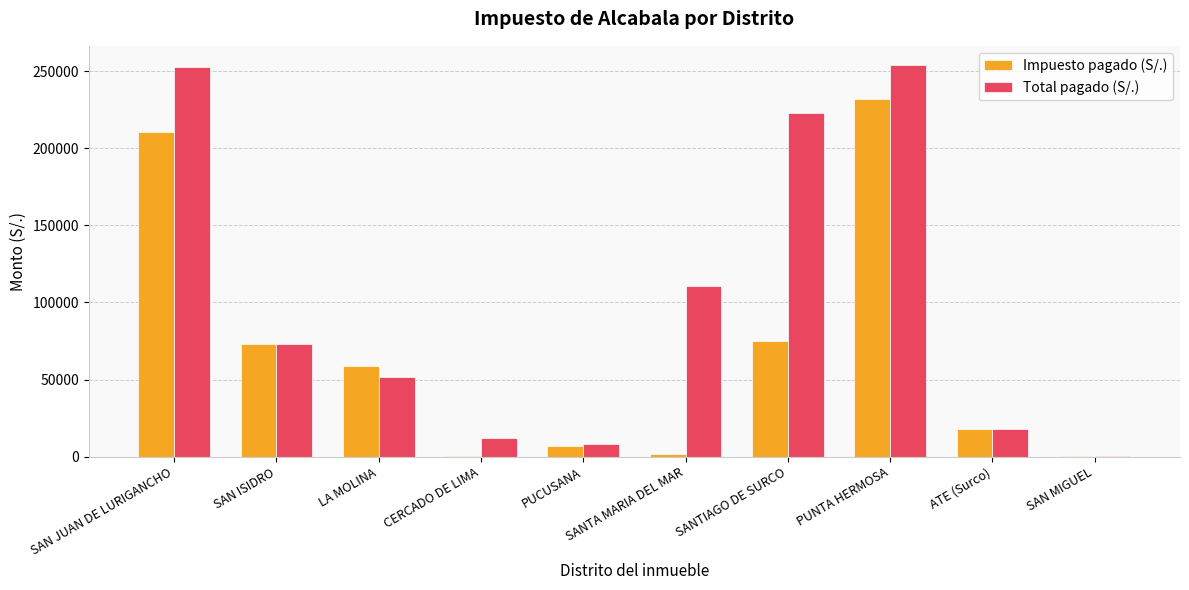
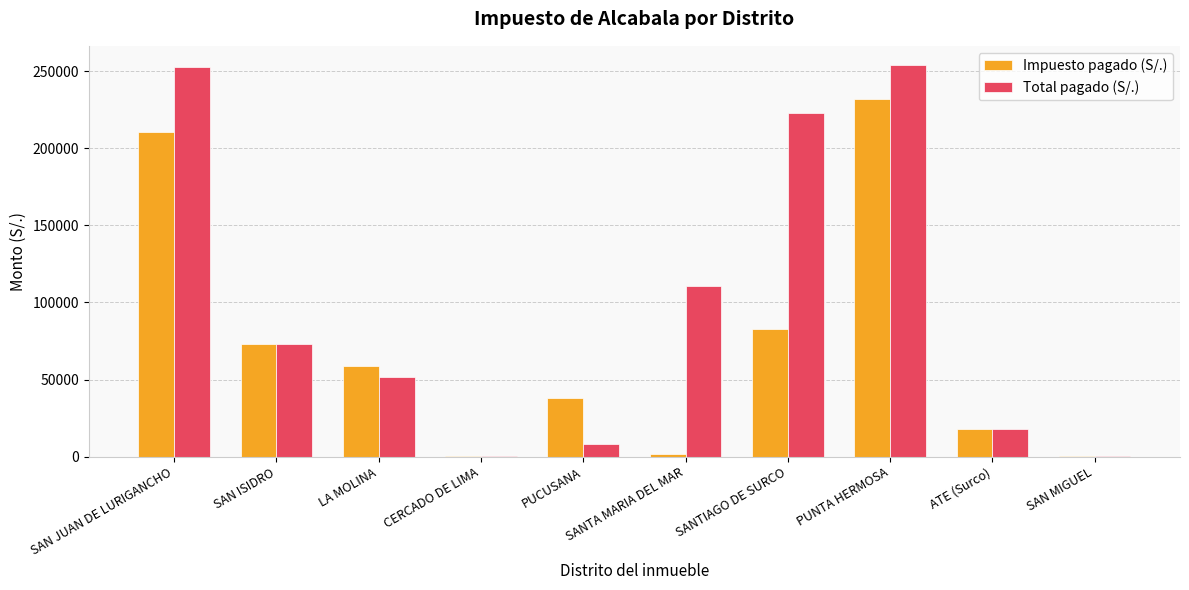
  {
    "Impuesto pagado (S/.)": {
      "SAN JUAN DE LURIGANCHO": 210000,
      "SAN ISIDRO": 73000,
      "LA MOLINA": 58000,
-     "PUCUSANA": 7000,
-     "SANTIAGO DE SURCO": 75000,
+     "PUCUSANA": 38000,
+     "SANTIAGO DE SURCO": 83000,
      "PUNTA HERMOSA": 232000,
      "ATE (Surco)": 18000
    },
    "Total pagado (S/.)": {
      "SAN JUAN DE LURIGANCHO": 253000,
      "SAN ISIDRO": 73000,
      "LA MOLINA": 52000,
-     "CERCADO DE LIMA": 12000,
+     "CERCADO DE LIMA": 1000,
      "PUCUSANA": 8000,
      "SANTA MARIA DEL MAR": 111000,
      "SANTIAGO DE SURCO": 223000,
      "PUNTA HERMOSA": 254000,
      "ATE (Surco)": 18000
    }
  }
